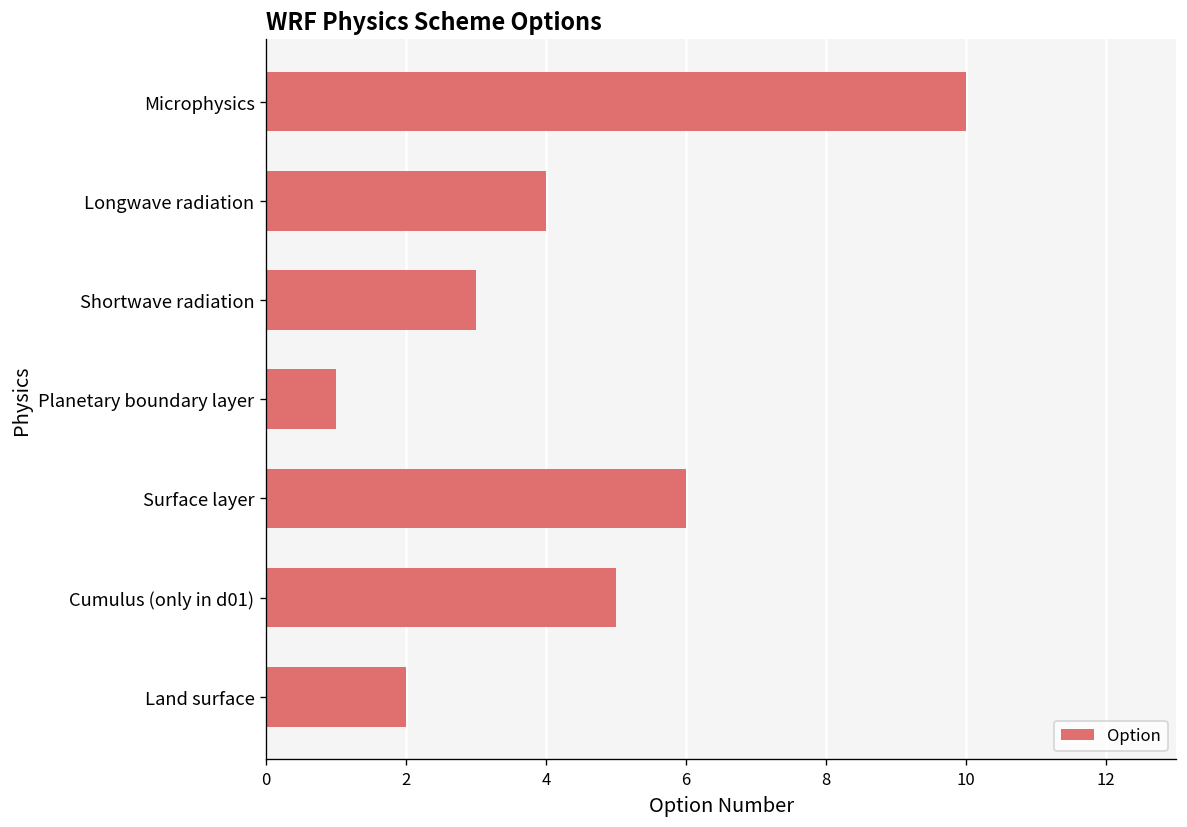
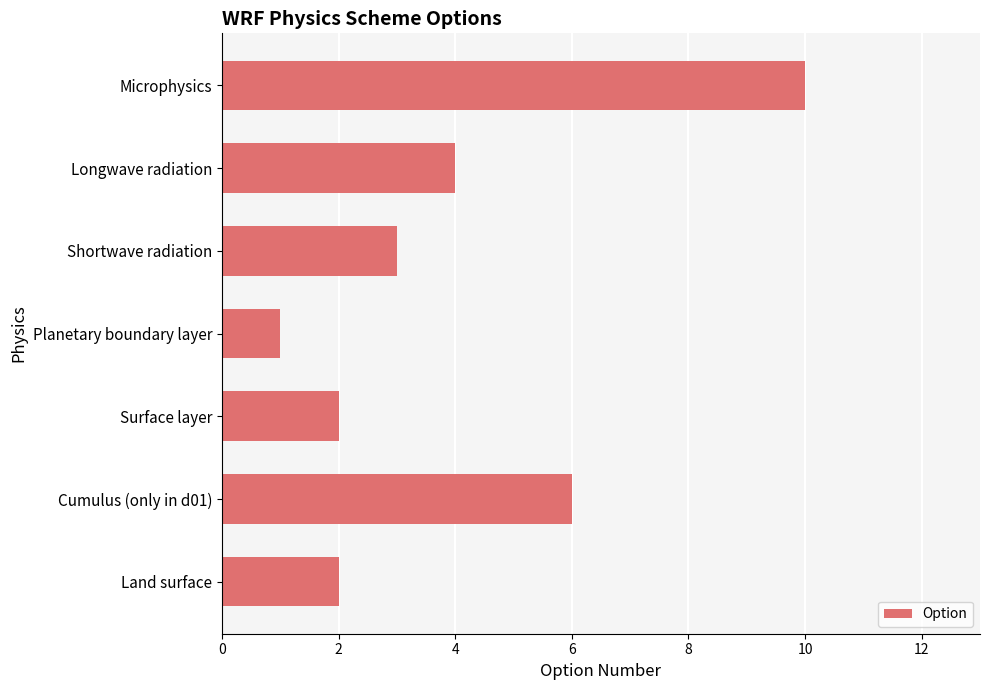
  {
    "Microphysics": 10,
    "Longwave radiation": 4,
    "Shortwave radiation": 3,
    "Planetary boundary layer": 1,
-   "Surface layer": 6,
-   "Cumulus (only in d01)": 5,
+   "Surface layer": 2,
+   "Cumulus (only in d01)": 6,
    "Land surface": 2
  }
